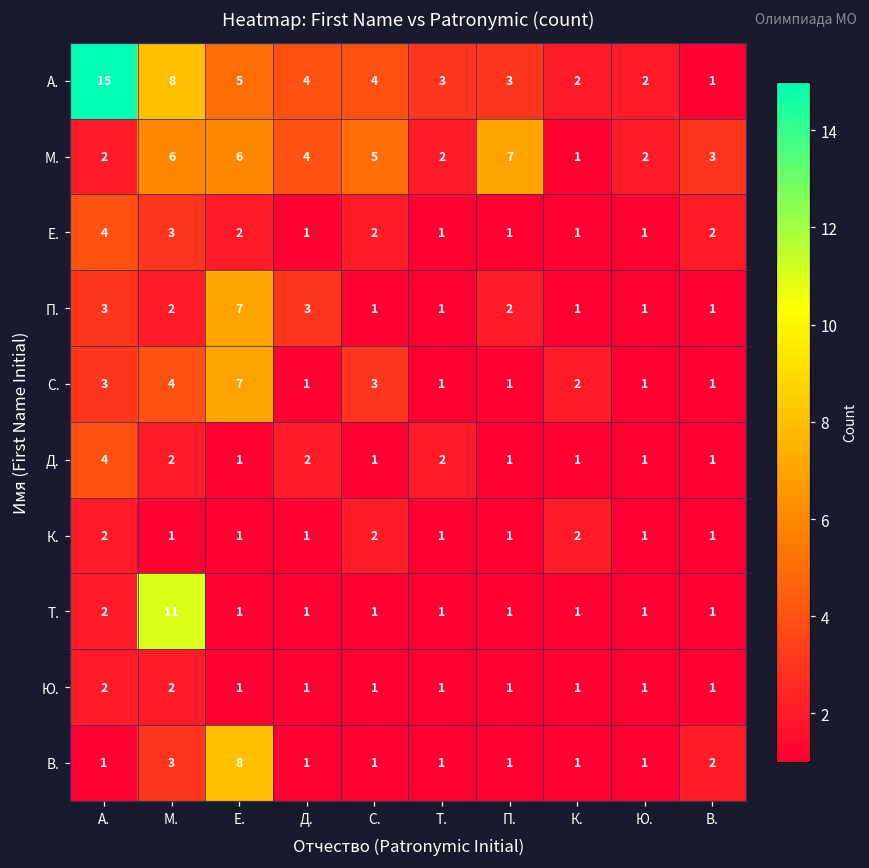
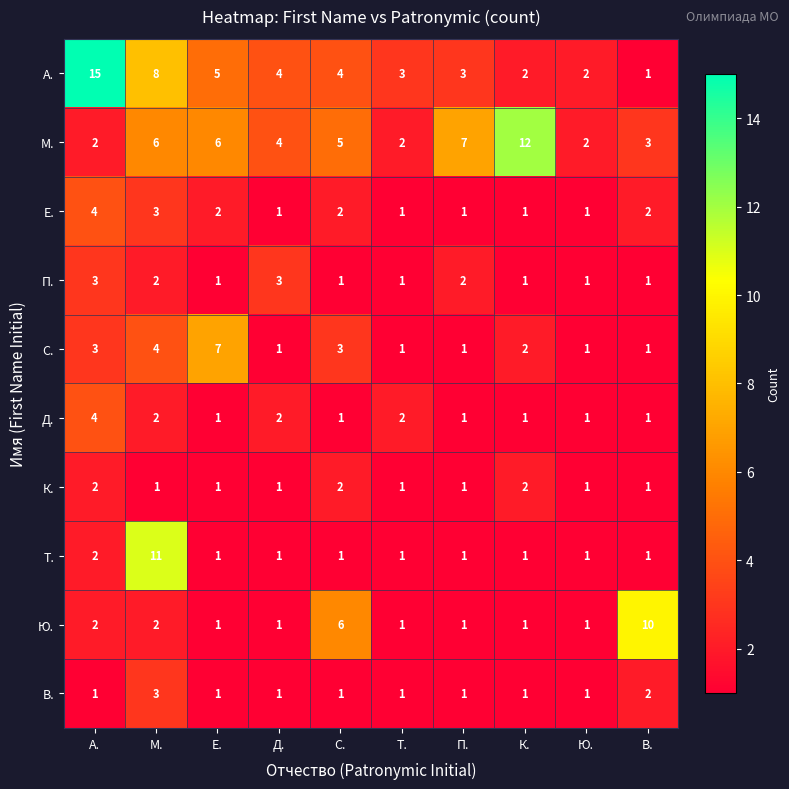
  {
    "А.": {
      "А.": 15,
      "М.": 8,
      "Е.": 5,
      "Д.": 4,
      "С.": 4,
      "Т.": 3,
      "П.": 3,
      "К.": 2,
      "Ю.": 2,
      "В.": 1
    },
    "М.": {
      "А.": 2,
      "М.": 6,
      "Е.": 6,
      "Д.": 4,
      "С.": 5,
      "Т.": 2,
      "П.": 7,
-     "К.": 1,
+     "К.": 12,
      "Ю.": 2,
      "В.": 3
    },
    "Е.": {
      "А.": 4,
      "М.": 3,
      "Е.": 2,
      "Д.": 1,
      "С.": 2,
      "Т.": 1,
      "П.": 1,
      "К.": 1,
      "Ю.": 1,
      "В.": 2
    },
    "П.": {
      "А.": 3,
      "М.": 2,
-     "Е.": 7,
+     "Е.": 1,
      "Д.": 3,
      "С.": 1,
      "Т.": 1,
      "П.": 2,
      "К.": 1,
      "Ю.": 1,
      "В.": 1
    },
    "С.": {
      "А.": 3,
      "М.": 4,
      "Е.": 7,
      "Д.": 1,
      "С.": 3,
      "Т.": 1,
      "П.": 1,
      "К.": 2,
      "Ю.": 1,
      "В.": 1
    },
    "Д.": {
      "А.": 4,
      "М.": 2,
      "Е.": 1,
      "Д.": 2,
      "С.": 1,
      "Т.": 2,
      "П.": 1,
      "К.": 1,
      "Ю.": 1,
      "В.": 1
    },
    "К.": {
      "А.": 2,
      "М.": 1,
      "Е.": 1,
      "Д.": 1,
      "С.": 2,
      "Т.": 1,
      "П.": 1,
      "К.": 2,
      "Ю.": 1,
      "В.": 1
    },
    "Т.": {
      "А.": 2,
      "М.": 11,
      "Е.": 1,
      "Д.": 1,
      "С.": 1,
      "Т.": 1,
      "П.": 1,
      "К.": 1,
      "Ю.": 1,
      "В.": 1
    },
    "Ю.": {
      "А.": 2,
      "М.": 2,
      "Е.": 1,
      "Д.": 1,
-     "С.": 1,
+     "С.": 6,
      "Т.": 1,
      "П.": 1,
      "К.": 1,
      "Ю.": 1,
-     "В.": 1
+     "В.": 10
    },
    "В.": {
      "А.": 1,
      "М.": 3,
-     "Е.": 8,
+     "Е.": 1,
      "Д.": 1,
      "С.": 1,
      "Т.": 1,
      "П.": 1,
      "К.": 1,
      "Ю.": 1,
      "В.": 2
    }
  }
